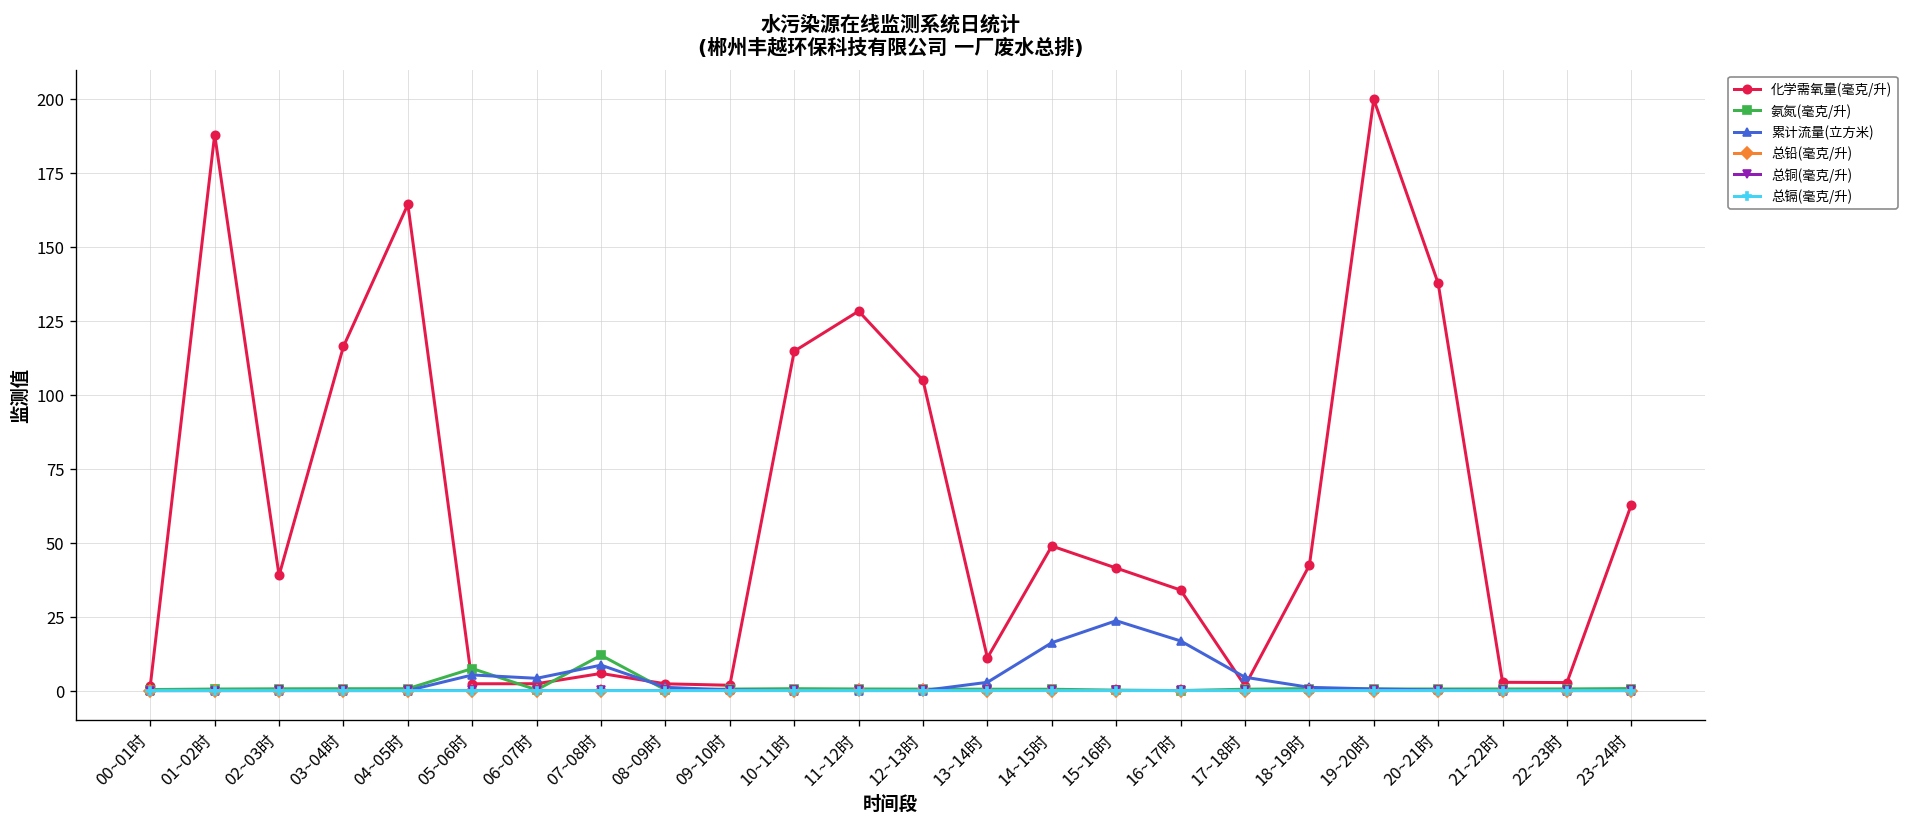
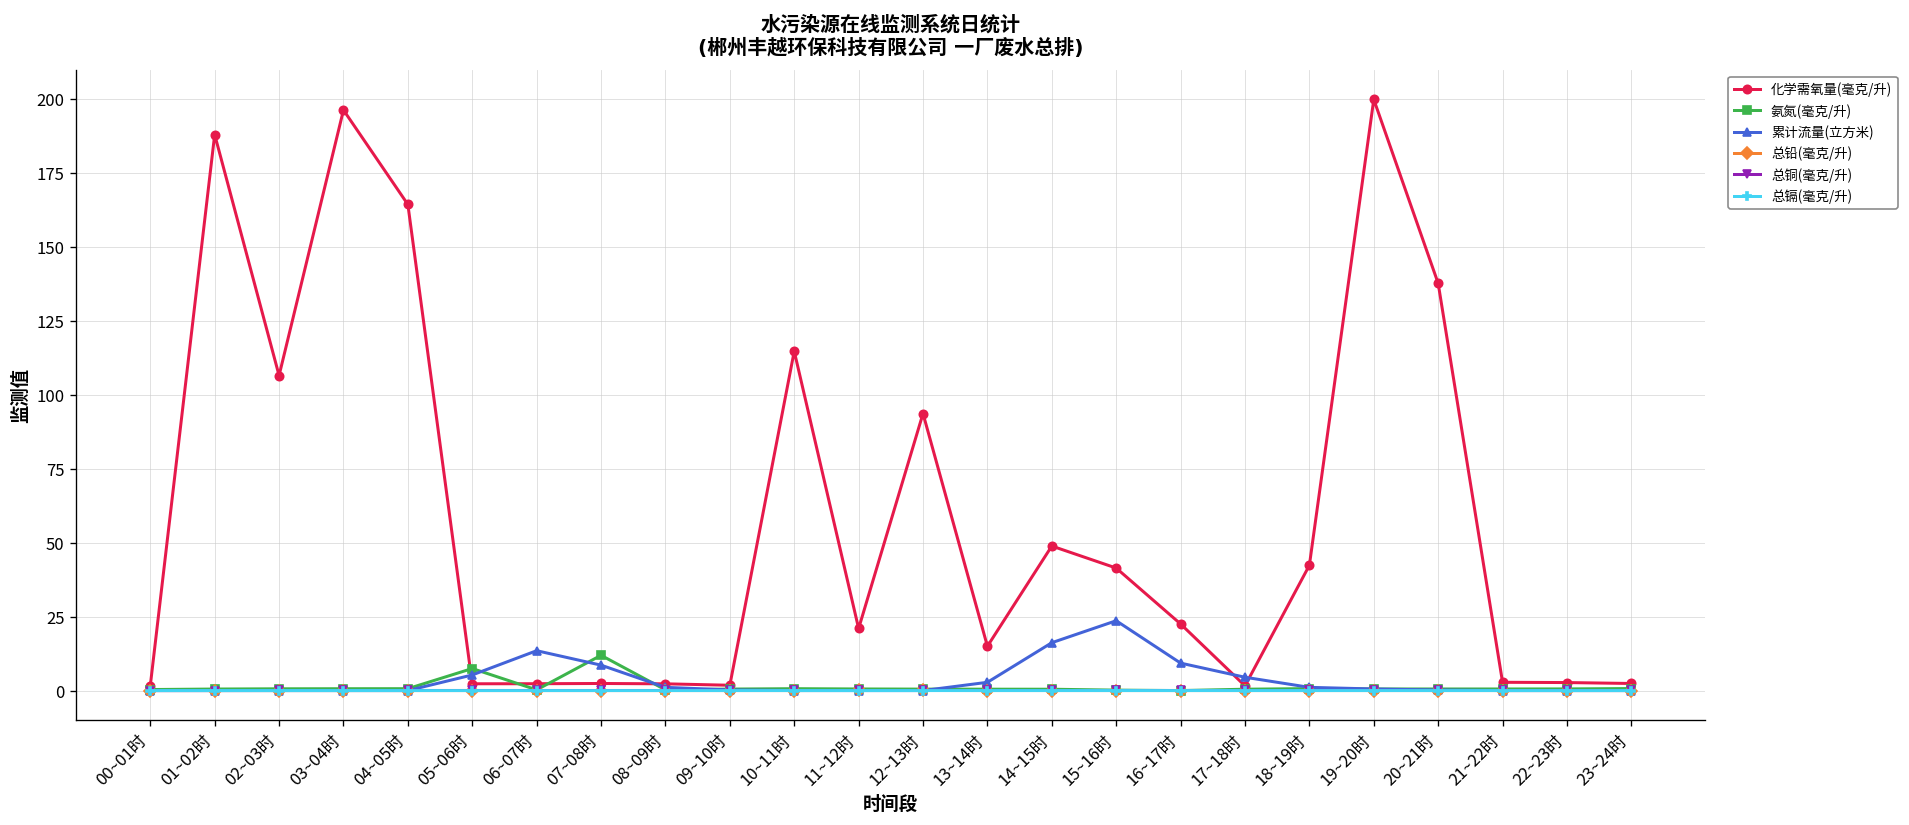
  {
    "化学需氧量(毫克/升)": {
      "00~01时": 2,
      "01~02时": 188,
-     "02~03时": 39,
-     "03~04时": 116,
+     "02~03时": 107,
+     "03~04时": 196,
      "04~05时": 164,
      "05~06时": 2,
      "06~07时": 2,
-     "07~08时": 6,
+     "07~08时": 2,
      "08~09时": 2,
      "09~10时": 2,
      "10~11时": 115,
-     "11~12时": 128,
-     "12~13时": 105,
-     "13~14时": 11,
+     "11~12时": 21,
+     "12~13时": 94,
+     "13~14时": 15,
      "14~15时": 49,
      "15~16时": 41,
-     "16~17时": 34,
+     "16~17时": 23,
      "17~18时": 2,
      "18~19时": 42,
      "19~20时": 200,
      "20~21时": 138,
      "21~22时": 3,
      "22~23时": 3,
-     "23~24时": 63
+     "23~24时": 2
    },
    "氨氮(毫克/升)": {
      "05~06时": 7,
      "07~08时": 12
    },
    "累计流量(立方米)": {
      "05~06时": 5,
-     "06~07时": 4,
+     "06~07时": 13,
      "07~08时": 9,
      "13~14时": 3,
      "14~15时": 16,
      "15~16时": 24,
-     "16~17时": 17,
+     "16~17时": 9,
      "17~18时": 5
    },
    "总镉(毫克/升)": {
      "05~06时": 0,
      "07~08时": 0
    }
  }
